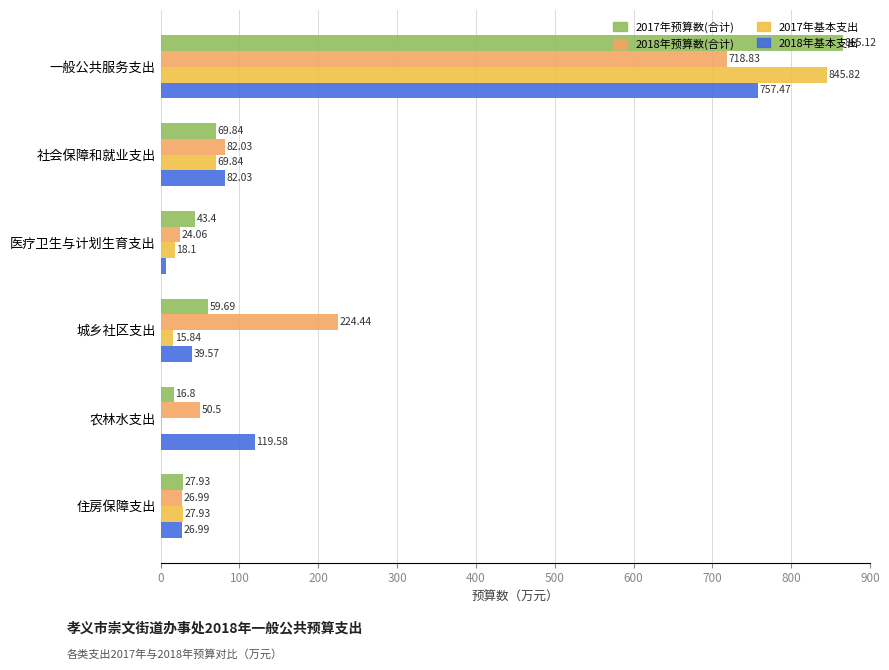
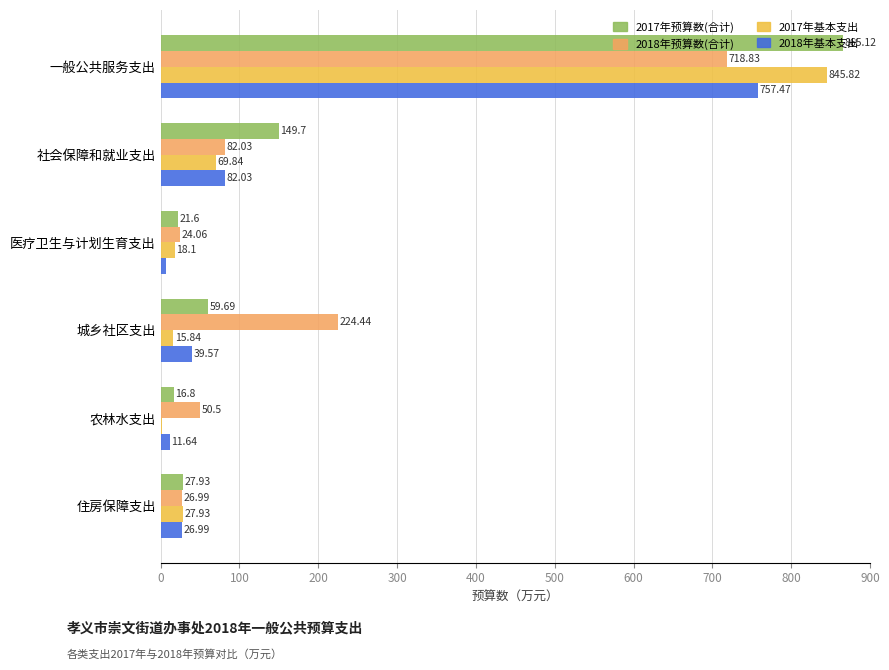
  {
    "2017年预算数(合计)": {
      "一般公共服务支出": 865.12,
-     "社会保障和就业支出": 69.84,
-     "医疗卫生与计划生育支出": 43.4,
+     "社会保障和就业支出": 149.7,
+     "医疗卫生与计划生育支出": 21.6,
      "城乡社区支出": 59.69,
      "农林水支出": 16.8,
      "住房保障支出": 27.93
    },
    "2018年基本支出": {
      "一般公共服务支出": 757.47,
      "社会保障和就业支出": 82.03,
      "城乡社区支出": 39.57,
-     "农林水支出": 119.58,
+     "农林水支出": 11.64,
      "住房保障支出": 26.99
    }
  }
